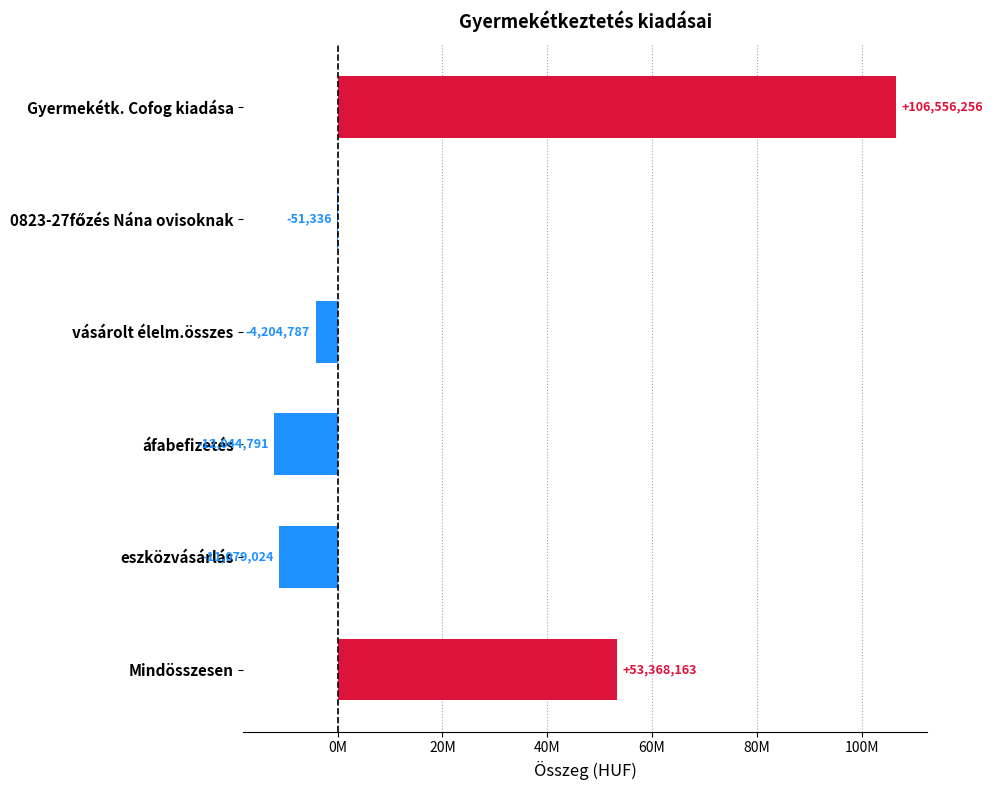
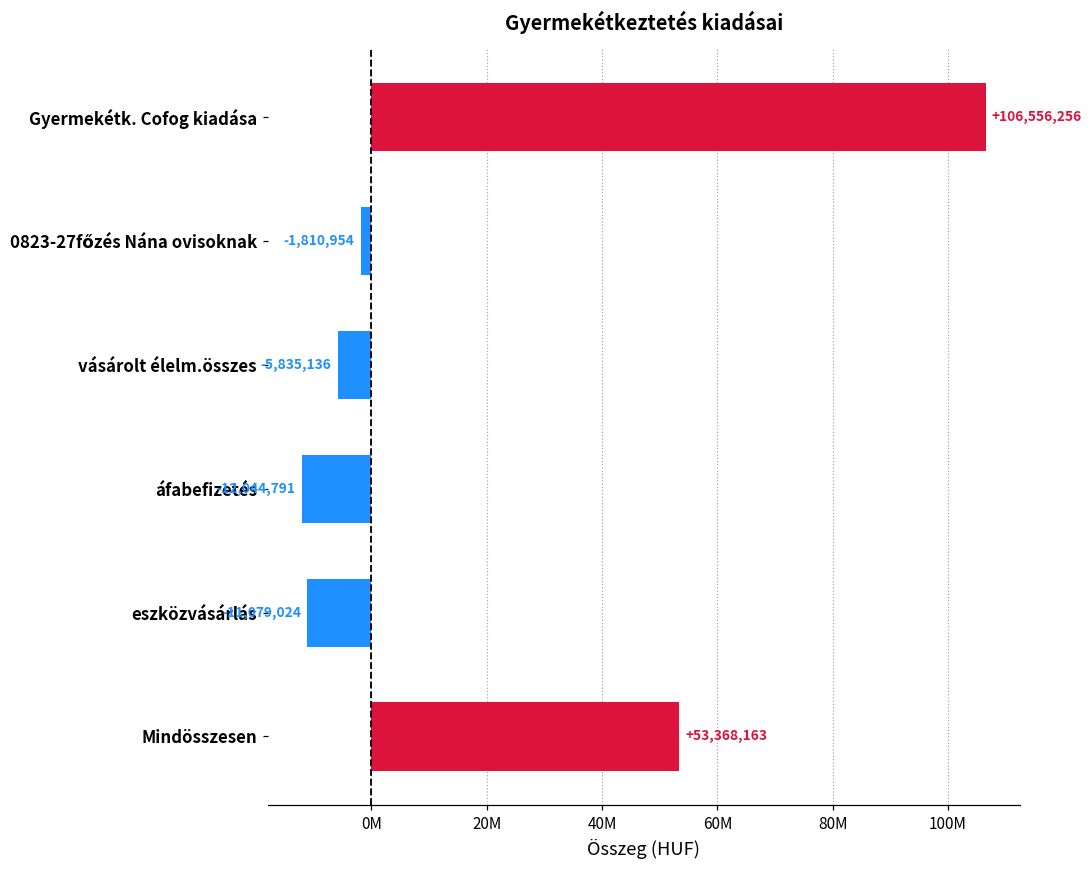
  {
    "Gyermekétk. Cofog kiadása": "+106,556,256",
-   "0823-27főzés Nána ovisoknak": "-51,336",
-   "vásárolt élelm.összes": "-4,204,787",
+   "0823-27főzés Nána ovisoknak": "-1,810,954",
+   "vásárolt élelm.összes": "-5,835,136",
    "áfabefizetés": "-12,044,791",
    "eszközvásárlás": "-11,079,024",
    "Mindösszesen": "+53,368,163"
  }
